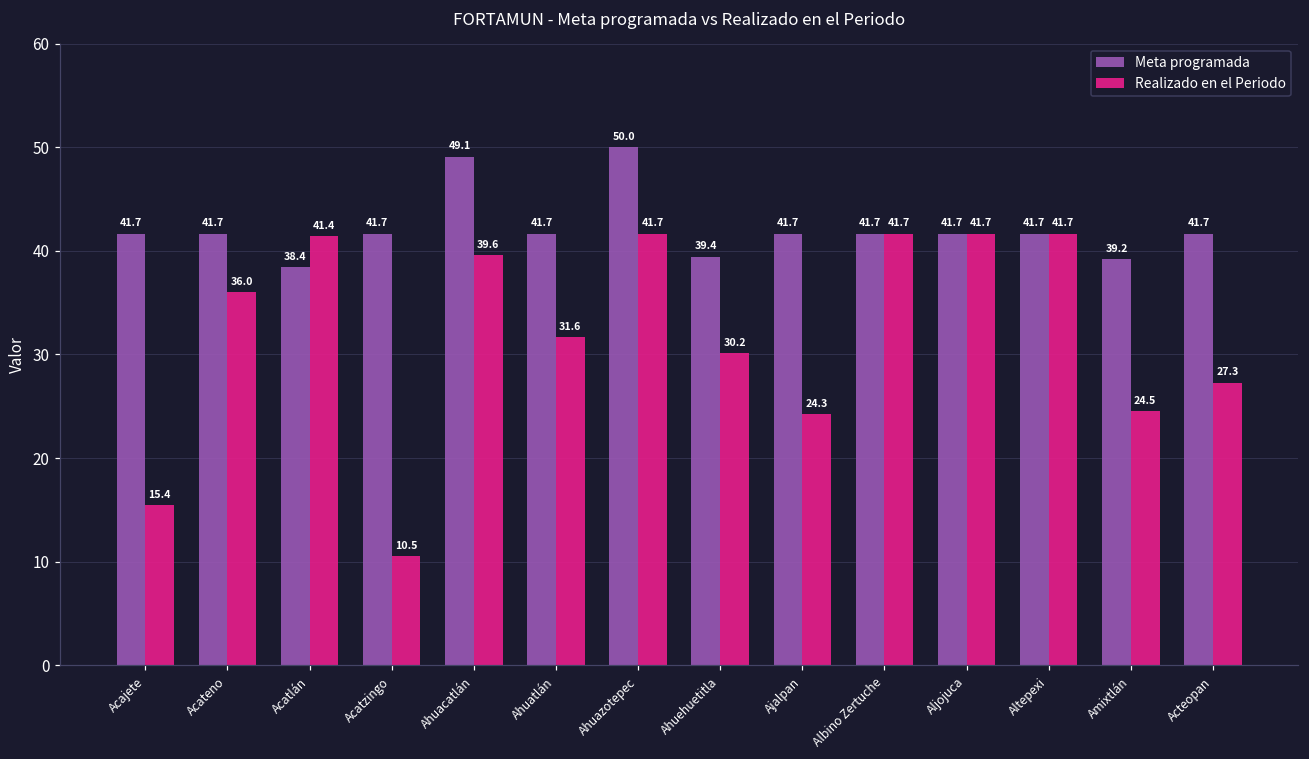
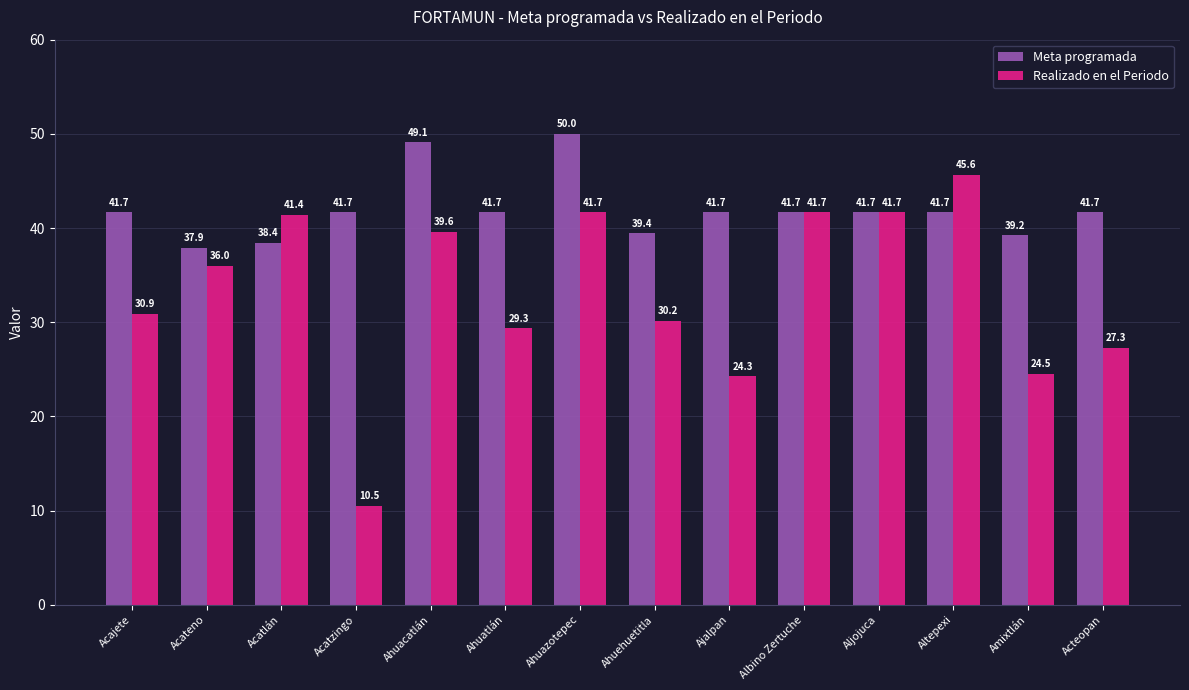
  {
    "Meta programada": {
      "Acajete": 41.7,
-     "Acateno": 41.7,
+     "Acateno": 37.9,
      "Acatlán": 38.4,
      "Acatzingo": 41.7,
      "Ahuacatlán": 49.1,
      "Ahuatlán": 41.7,
      "Ahuazotepec": 50.0,
      "Ahuehuetitla": 39.4,
      "Ajalpan": 41.7,
      "Albino Zertuche": 41.7,
      "Aljojuca": 41.7,
      "Altepexi": 41.7,
      "Amixtlán": 39.2,
      "Acteopan": 41.7
    },
    "Realizado en el Periodo": {
-     "Acajete": 15.4,
+     "Acajete": 30.9,
      "Acateno": 36.0,
      "Acatlán": 41.4,
      "Acatzingo": 10.5,
      "Ahuacatlán": 39.6,
-     "Ahuatlán": 31.6,
+     "Ahuatlán": 29.3,
      "Ahuazotepec": 41.7,
      "Ahuehuetitla": 30.2,
      "Ajalpan": 24.3,
      "Albino Zertuche": 41.7,
      "Aljojuca": 41.7,
-     "Altepexi": 41.7,
+     "Altepexi": 45.6,
      "Amixtlán": 24.5,
      "Acteopan": 27.3
    }
  }
